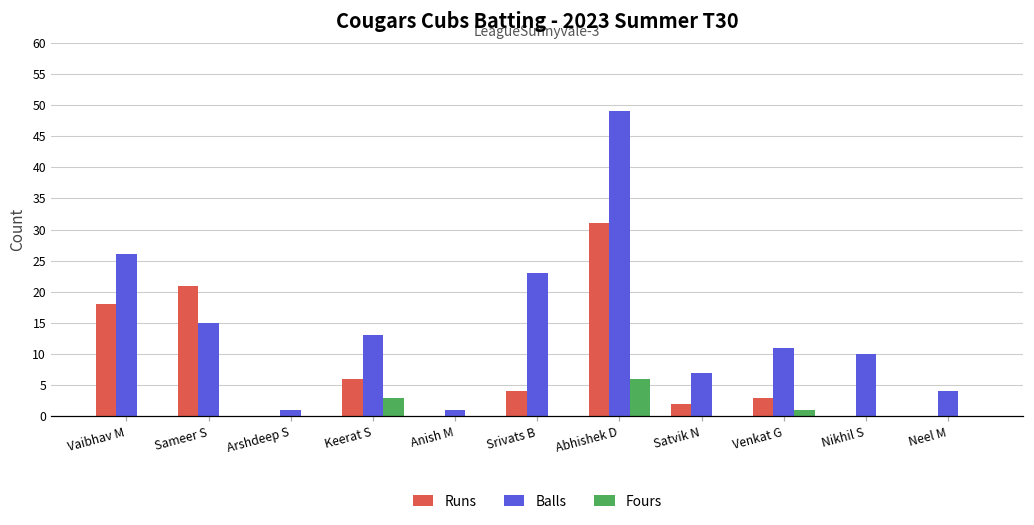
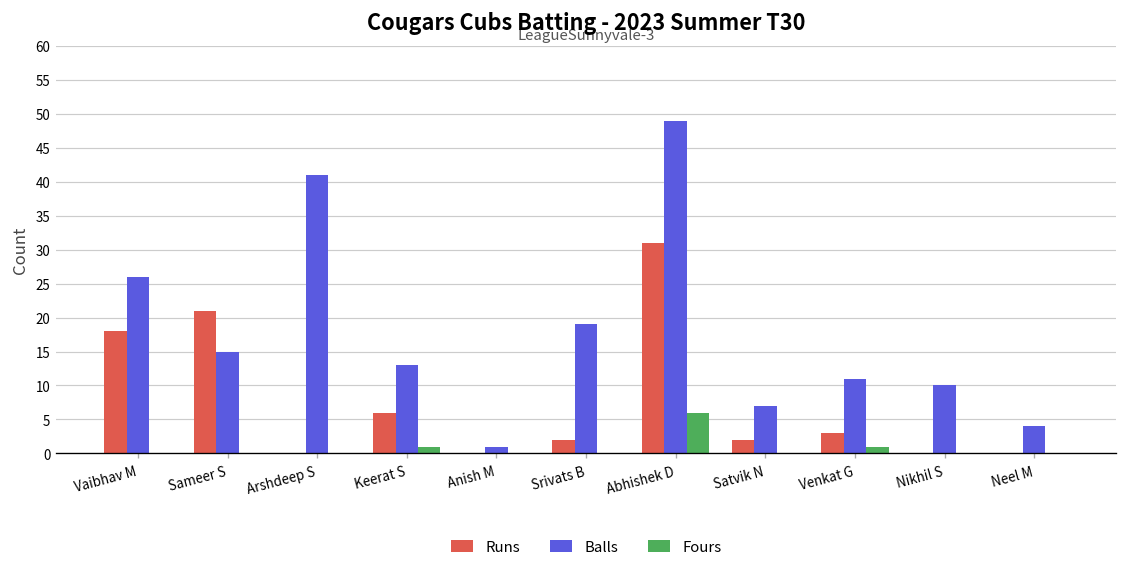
  {
    "Runs": {
      "Vaibhav M": 18,
      "Sameer S": 21,
      "Arshdeep S": 0,
      "Keerat S": 6,
      "Anish M": 0,
-     "Srivats B": 4,
+     "Srivats B": 2,
      "Abhishek D": 31,
      "Satvik N": 2,
      "Venkat G": 3,
      "Nikhil S": 0,
      "Neel M": 0
    },
    "Balls": {
      "Vaibhav M": 26,
      "Sameer S": 15,
-     "Arshdeep S": 1,
+     "Arshdeep S": 41,
      "Keerat S": 13,
      "Anish M": 1,
-     "Srivats B": 23,
+     "Srivats B": 19,
      "Abhishek D": 49,
      "Satvik N": 7,
      "Venkat G": 11,
      "Nikhil S": 10,
      "Neel M": 4
    },
    "Fours": {
      "Vaibhav M": 0,
      "Sameer S": 0,
      "Arshdeep S": 0,
-     "Keerat S": 3,
+     "Keerat S": 1,
      "Anish M": 0,
      "Srivats B": 0,
      "Abhishek D": 6,
      "Satvik N": 0,
      "Venkat G": 1,
      "Nikhil S": 0,
      "Neel M": 0
    }
  }
